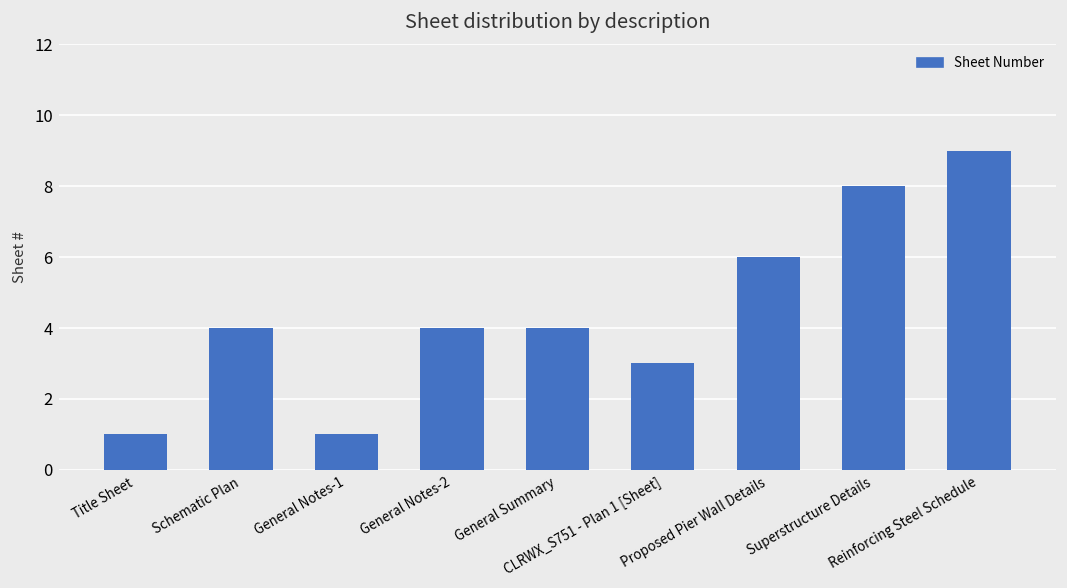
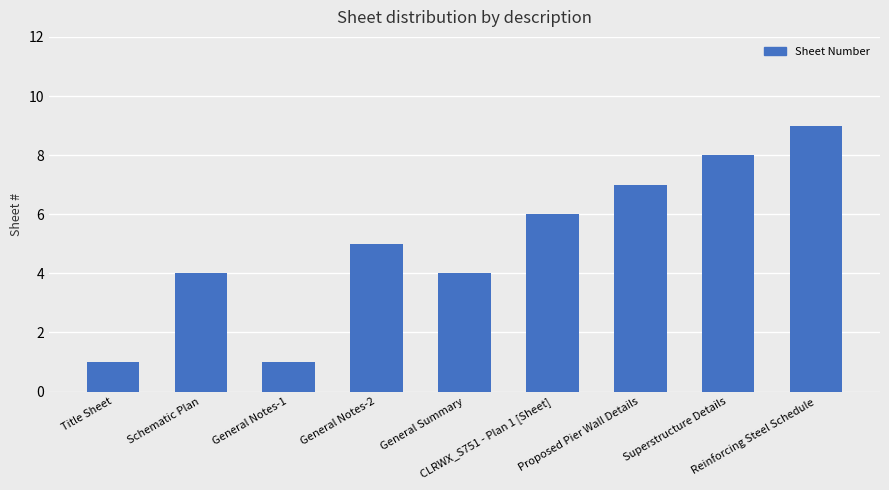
  {
    "Title Sheet": 1,
    "Schematic Plan": 4,
    "General Notes-1": 1,
-   "General Notes-2": 4,
+   "General Notes-2": 5,
    "General Summary": 4,
-   "CLRWX_S751 - Plan 1 [Sheet]": 3,
-   "Proposed Pier Wall Details": 6,
+   "CLRWX_S751 - Plan 1 [Sheet]": 6,
+   "Proposed Pier Wall Details": 7,
    "Superstructure Details": 8,
    "Reinforcing Steel Schedule": 9
  }
